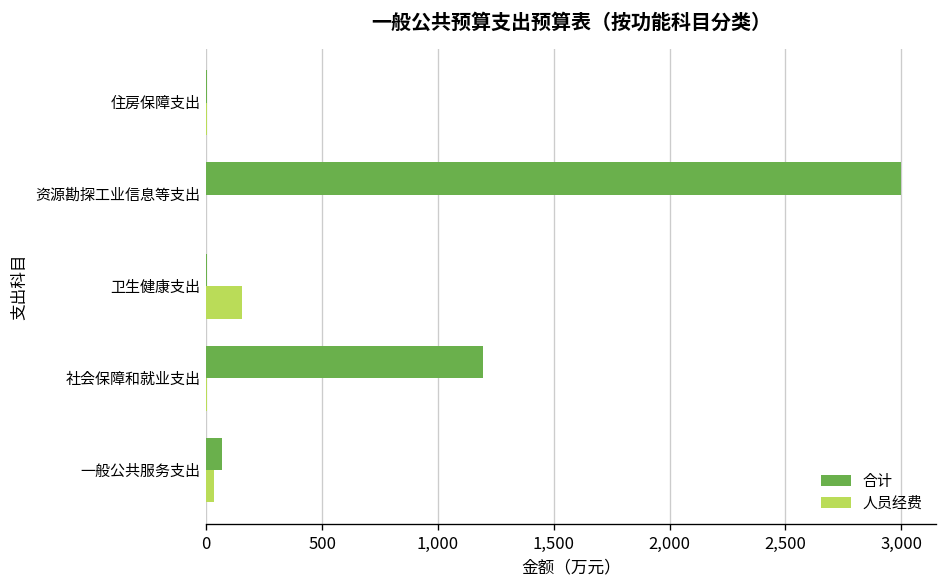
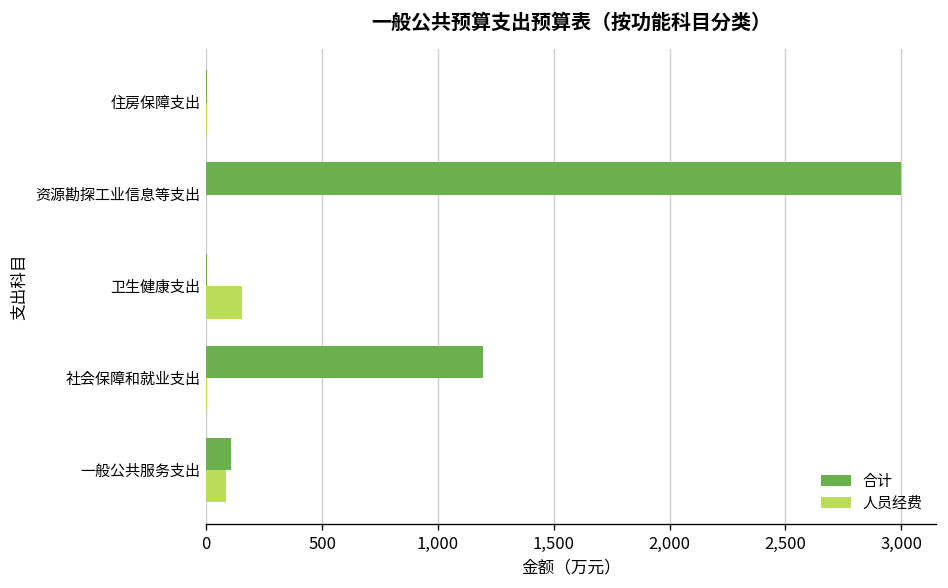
  {
    "合计": {
      "资源勘探工业信息等支出": "3,000",
      "社会保障和就业支出": "1,200",
-     "一般公共服务支出": "70"
+     "一般公共服务支出": "110"
    },
    "人员经费": {
      "资源勘探工业信息等支出": "0",
      "卫生健康支出": "150",
-     "一般公共服务支出": "30"
+     "一般公共服务支出": "90"
    }
  }
